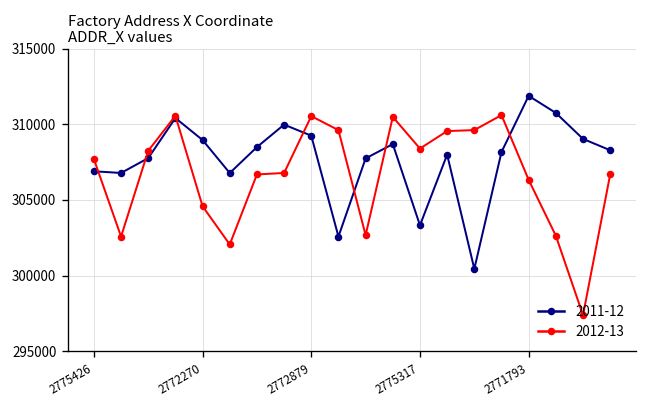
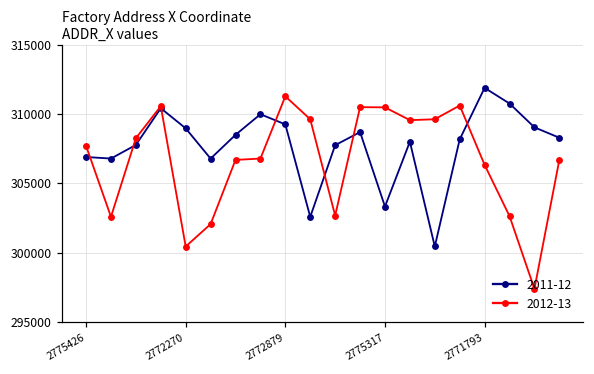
  {
    "2011-12": {
      "2775426": 306900,
      "2772270": 309000,
      "2772879": 309200,
      "2775317": 303300,
      "2771793": 311900
    },
    "2012-13": {
      "2775426": 307700,
-     "2772270": 304600,
-     "2772879": 310500,
-     "2775317": 308400,
+     "2772270": 300400,
+     "2772879": 311300,
+     "2775317": 310500,
      "2771793": 306300
    }
  }
